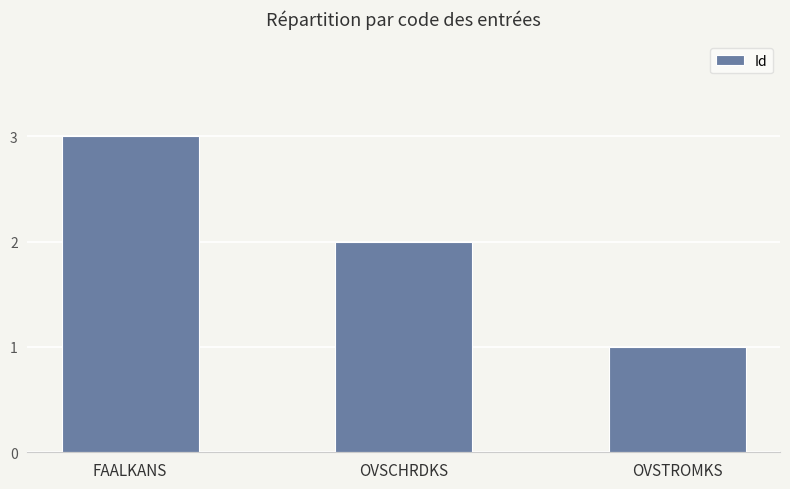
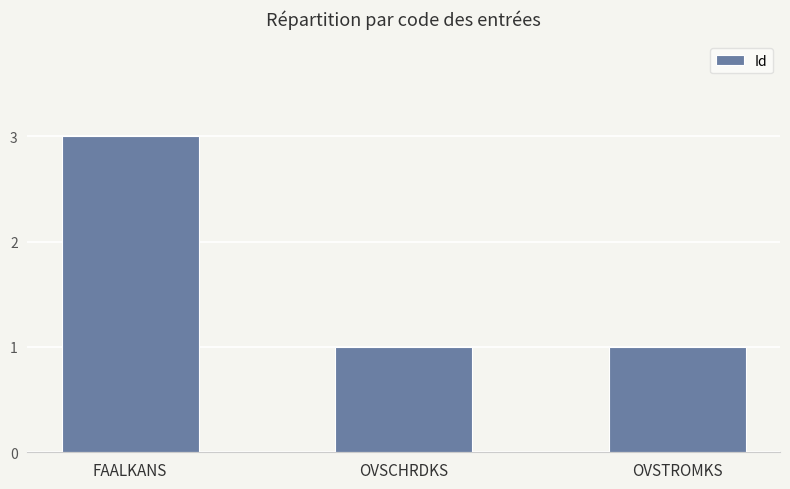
  {
    "FAALKANS": 3,
-   "OVSCHRDKS": 2,
+   "OVSCHRDKS": 1,
    "OVSTROMKS": 1
  }
